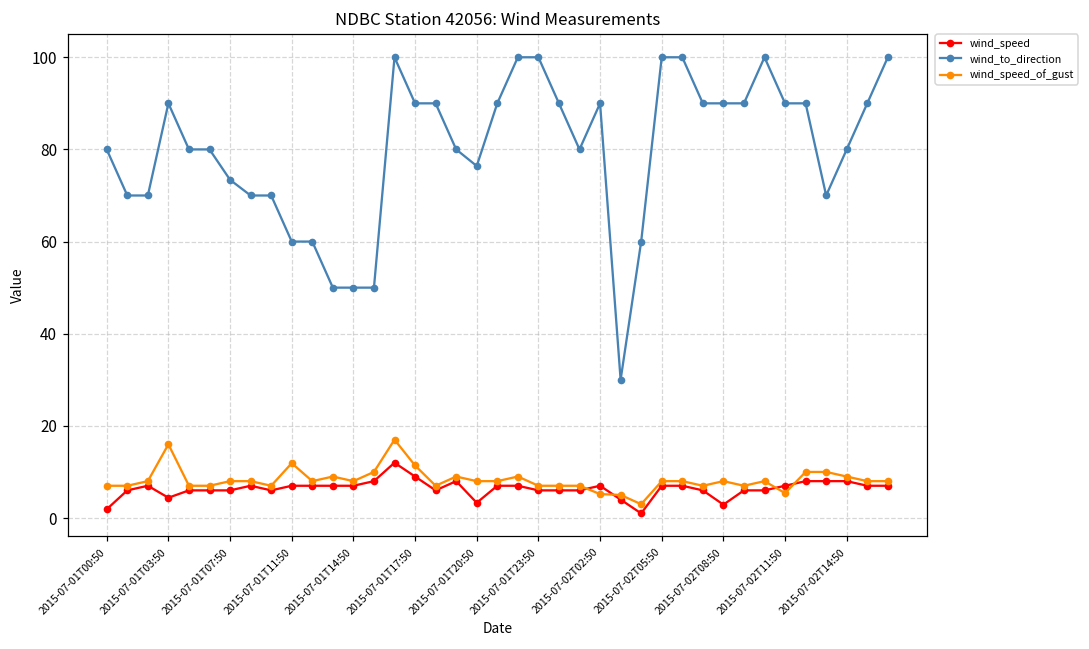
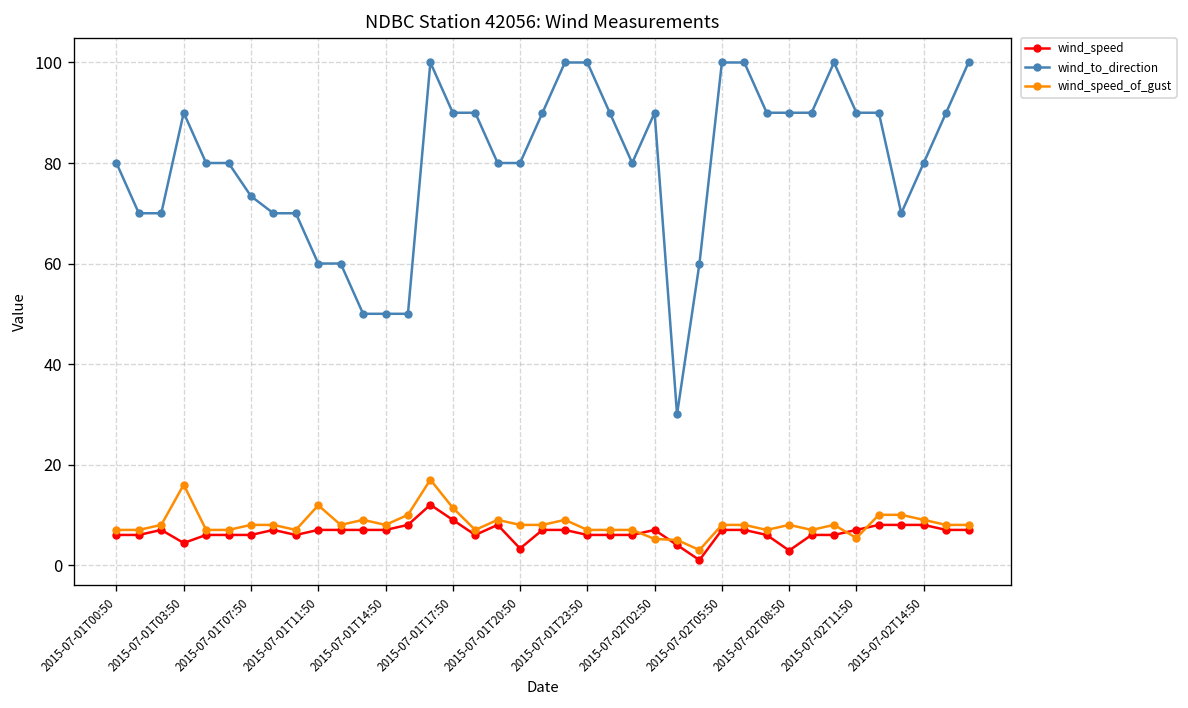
  {
    "wind_speed": {
-     "2015-07-01T00:50": 2,
+     "2015-07-01T00:50": 6,
      "2015-07-01T03:50": 4,
      "2015-07-01T07:50": 6,
      "2015-07-01T11:50": 7,
      "2015-07-01T14:50": 7,
      "2015-07-01T17:50": 9,
      "2015-07-01T20:50": 3,
      "2015-07-01T23:50": 6,
      "2015-07-02T02:50": 7,
      "2015-07-02T05:50": 7,
      "2015-07-02T08:50": 3,
      "2015-07-02T11:50": 7,
      "2015-07-02T14:50": 8
    },
    "wind_to_direction": {
      "2015-07-01T00:50": 80,
      "2015-07-01T03:50": 90,
      "2015-07-01T07:50": 73,
      "2015-07-01T11:50": 60,
      "2015-07-01T14:50": 50,
      "2015-07-01T17:50": 90,
-     "2015-07-01T20:50": 76,
+     "2015-07-01T20:50": 80,
      "2015-07-01T23:50": 100,
      "2015-07-02T02:50": 90,
      "2015-07-02T05:50": 100,
      "2015-07-02T08:50": 90,
      "2015-07-02T11:50": 90,
      "2015-07-02T14:50": 80
    },
    "wind_speed_of_gust": {
      "2015-07-01T00:50": 7,
      "2015-07-01T03:50": 16,
      "2015-07-01T07:50": 8,
      "2015-07-01T11:50": 12,
      "2015-07-01T14:50": 8,
      "2015-07-01T17:50": 11,
      "2015-07-01T20:50": 8,
      "2015-07-01T23:50": 7,
      "2015-07-02T02:50": 5,
      "2015-07-02T05:50": 8,
      "2015-07-02T08:50": 8,
      "2015-07-02T11:50": 5,
      "2015-07-02T14:50": 9
    }
  }
